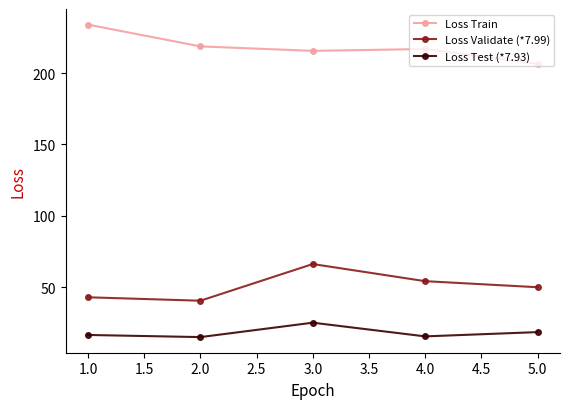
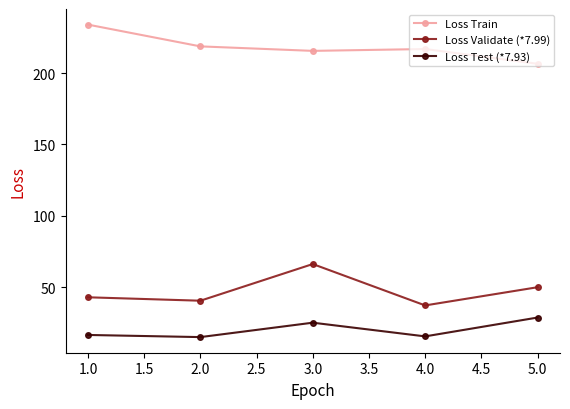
  {
    "Loss Train": {
      "1.0": 234,
      "2.0": 219,
      "3.0": 216
    },
    "Loss Validate (*7.99)": {
      "1.0": 43,
      "2.0": 41,
      "3.0": 66,
-     "4.0": 54,
+     "4.0": 37,
      "5.0": 50
    },
    "Loss Test (*7.93)": {
      "1.0": 17,
      "2.0": 15,
      "3.0": 25,
      "4.0": 16,
-     "5.0": 19
+     "5.0": 29
    }
  }
